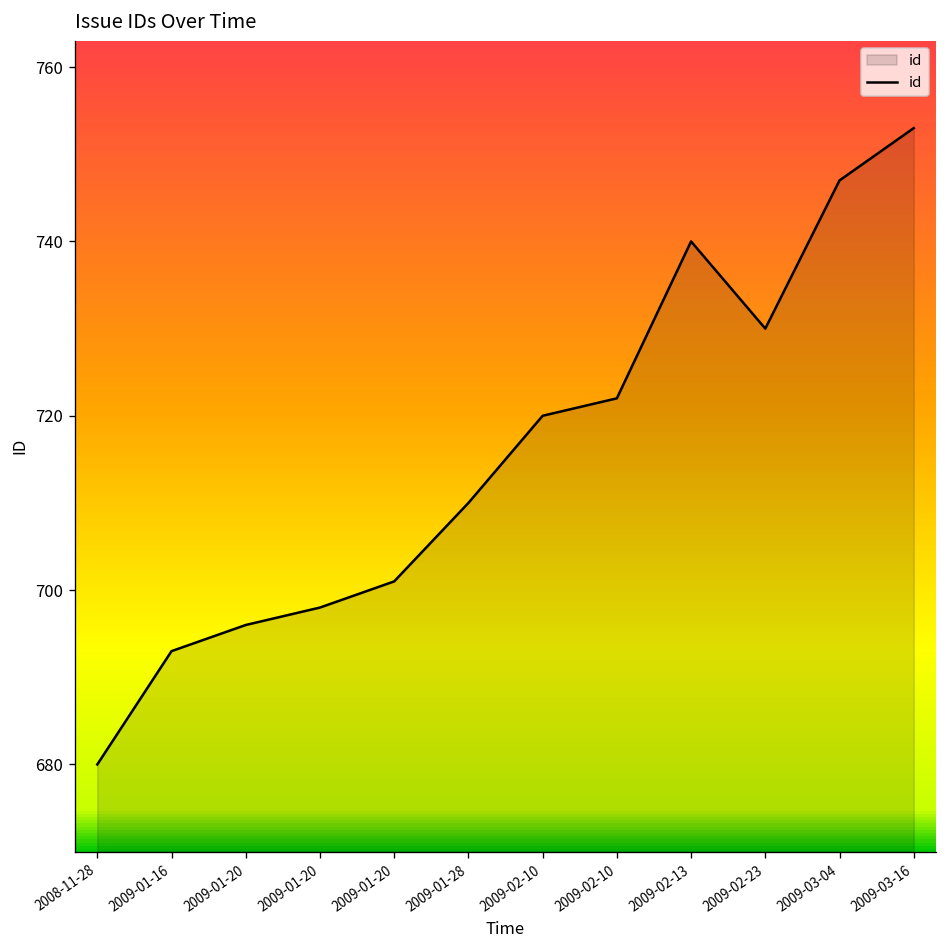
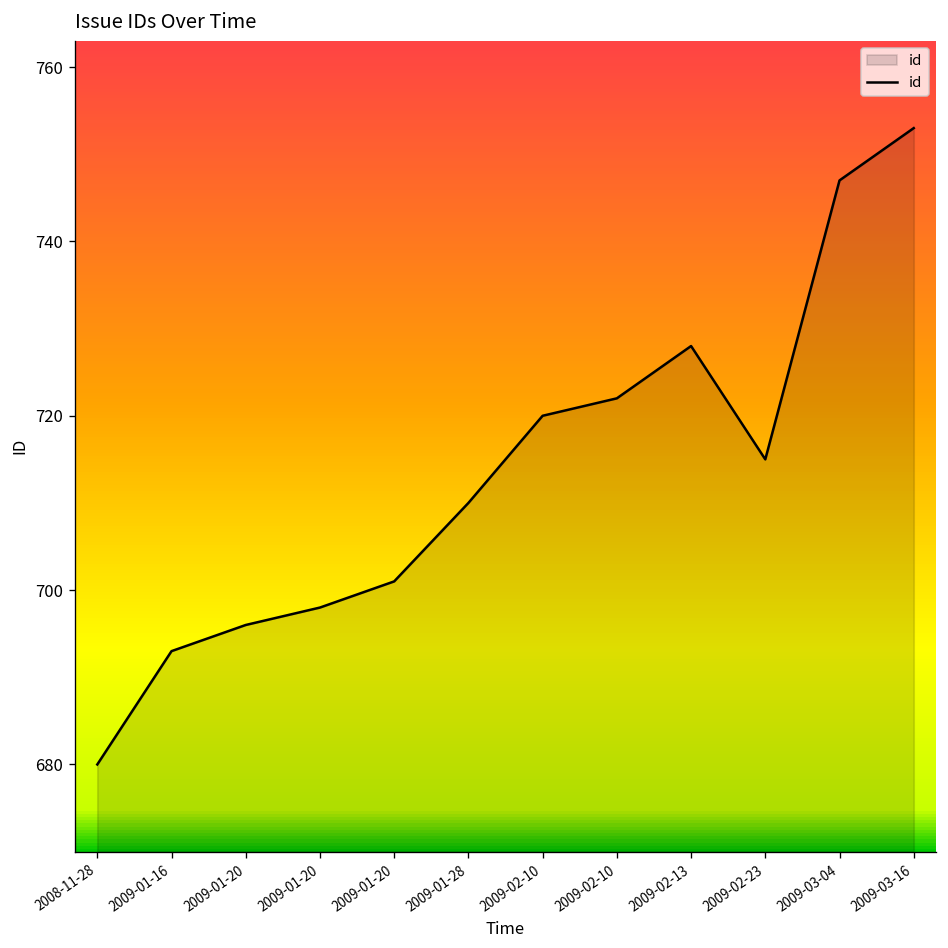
  {
    "2008-11-28": 680,
    "2009-01-16": 693,
    "2009-01-28": 710,
-   "2009-02-13": 740,
-   "2009-02-23": 730,
+   "2009-02-13": 728,
+   "2009-02-23": 715,
    "2009-03-04": 747,
    "2009-03-16": 753
  }
